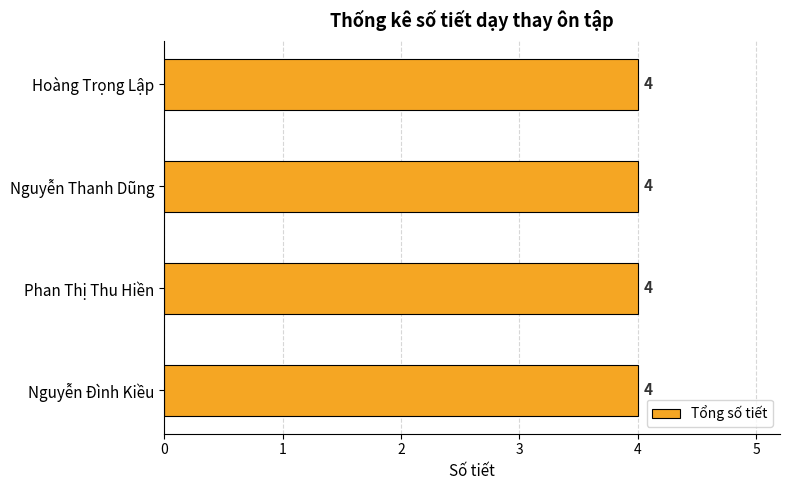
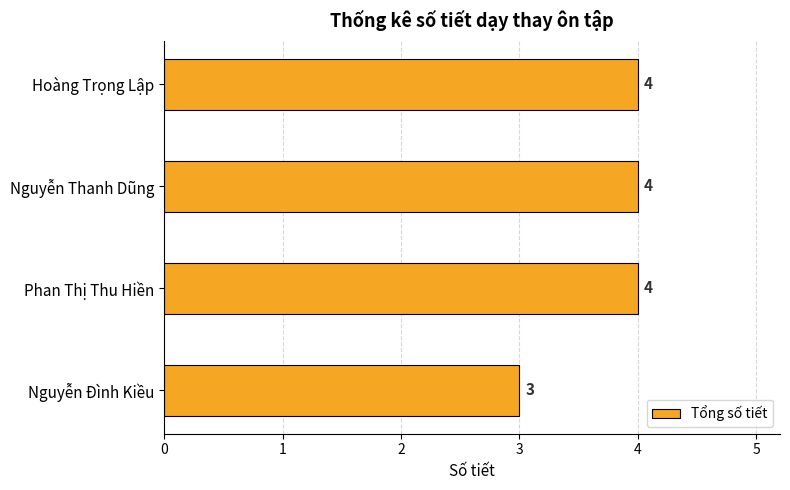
  {
    "Hoàng Trọng Lập": 4,
    "Nguyễn Thanh Dũng": 4,
    "Phan Thị Thu Hiền": 4,
-   "Nguyễn Đình Kiều": 4
+   "Nguyễn Đình Kiều": 3
  }
